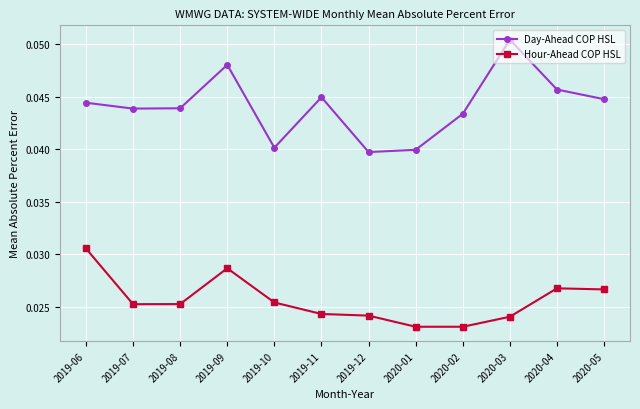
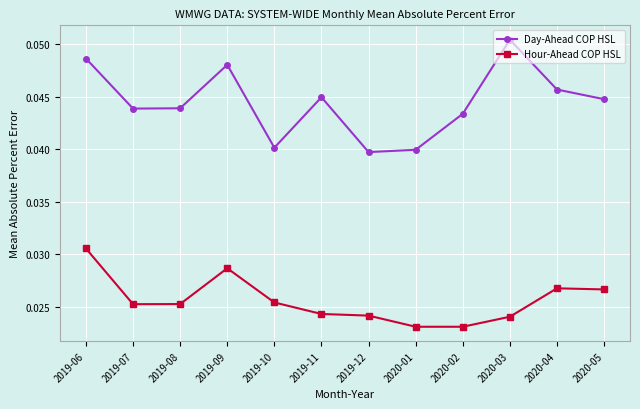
  {
    "Day-Ahead COP HSL": {
-     "2019-06": 0.0444,
+     "2019-06": 0.0486,
      "2019-07": 0.0439,
      "2019-08": 0.0439,
      "2019-09": 0.0480,
      "2019-10": 0.0402,
      "2019-11": 0.0450,
      "2019-12": 0.0397,
      "2020-01": 0.0400,
      "2020-02": 0.0434,
      "2020-04": 0.0457,
      "2020-05": 0.0448
    },
    "Hour-Ahead COP HSL": {
      "2019-06": 0.0306,
      "2019-07": 0.0253,
      "2019-08": 0.0253,
      "2019-09": 0.0287,
      "2019-10": 0.0254,
      "2019-11": 0.0243,
      "2019-12": 0.0242,
      "2020-01": 0.0231,
      "2020-02": 0.0231,
      "2020-03": 0.0241,
      "2020-04": 0.0268,
      "2020-05": 0.0267
    }
  }
